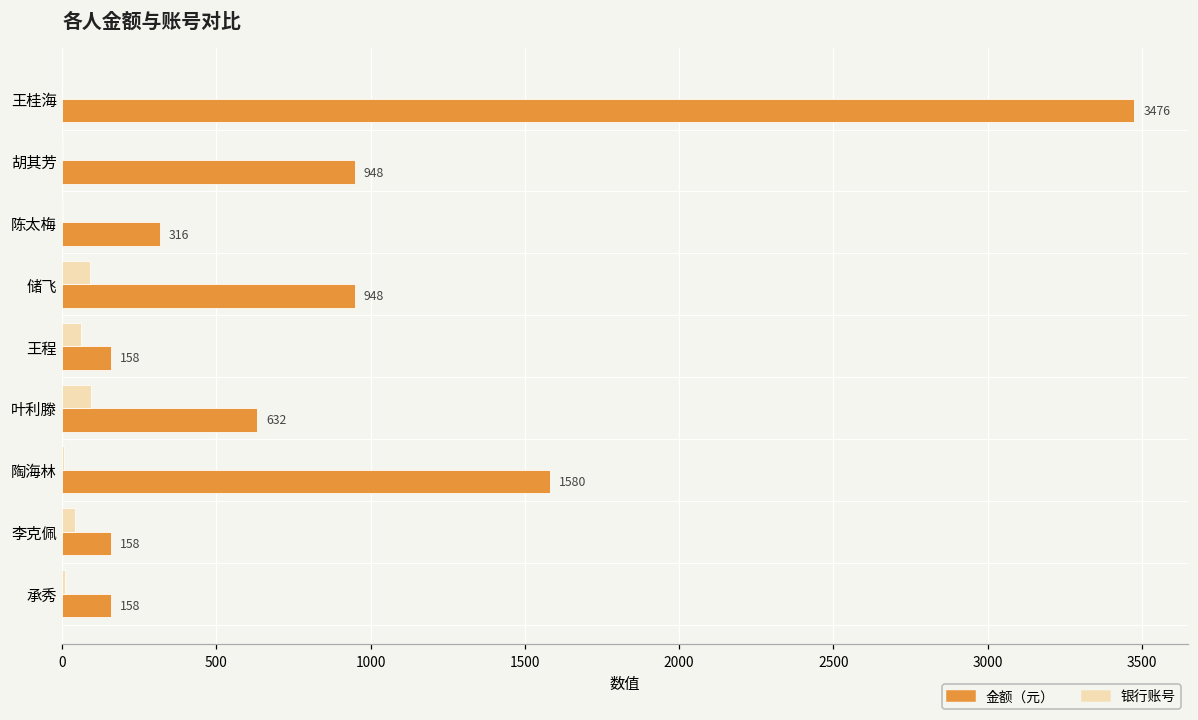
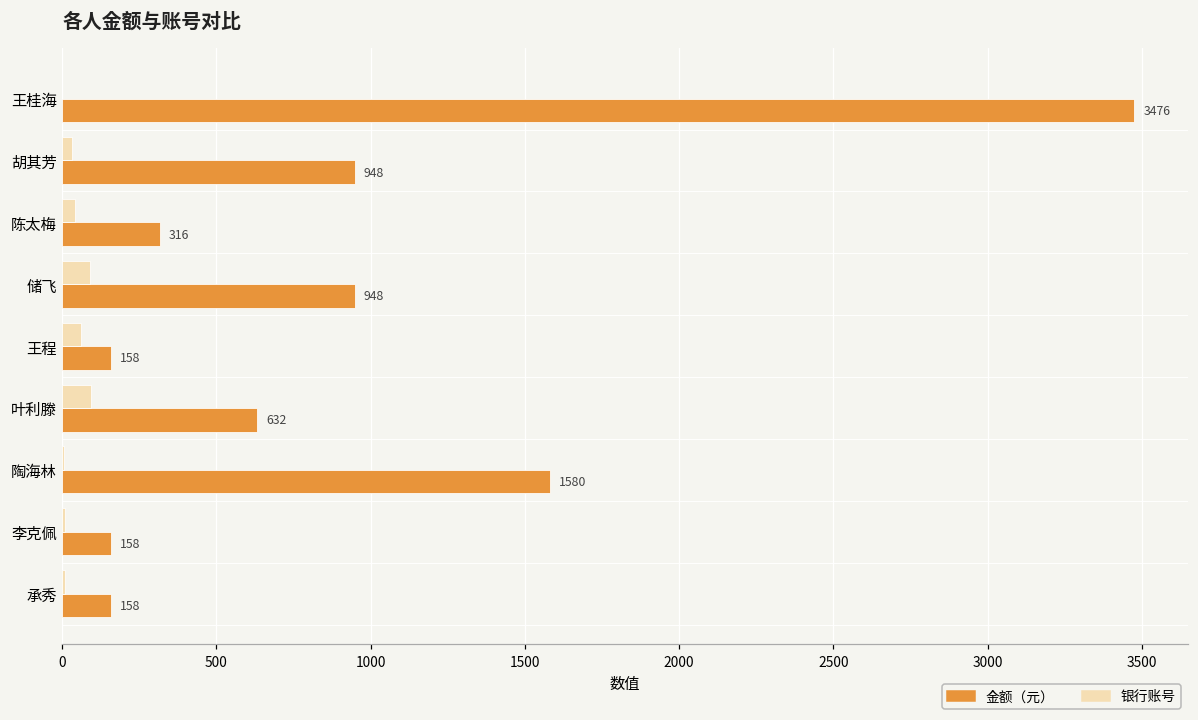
  {
    "银行账号": {
-     "胡其芳": 0,
-     "陈太梅": 0,
+     "胡其芳": 30,
+     "陈太梅": 40,
      "储飞": 90,
      "王程": 60,
      "叶利滕": 90,
-     "李克佩": 40,
+     "李克佩": 10,
      "承秀": 10
    }
  }
